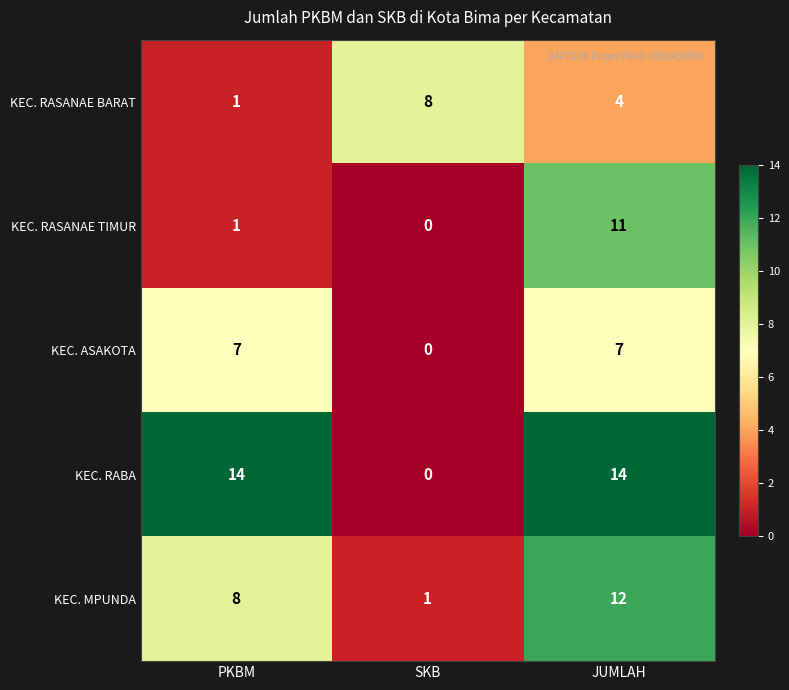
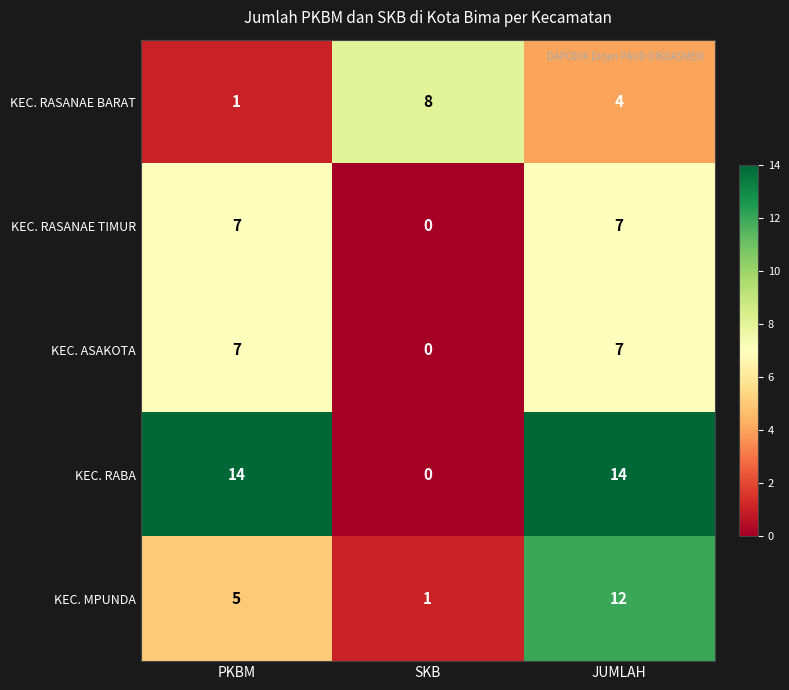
  {
    "KEC. RASANAE BARAT": {
      "PKBM": 1,
      "SKB": 8
    },
    "KEC. RASANAE TIMUR": {
-     "PKBM": 1,
+     "PKBM": 7,
      "SKB": 0,
-     "JUMLAH": 11
+     "JUMLAH": 7
    },
    "KEC. ASAKOTA": {
      "PKBM": 7,
      "SKB": 0,
      "JUMLAH": 7
    },
    "KEC. RABA": {
      "PKBM": 14,
      "SKB": 0,
      "JUMLAH": 14
    },
    "KEC. MPUNDA": {
-     "PKBM": 8,
+     "PKBM": 5,
      "SKB": 1,
      "JUMLAH": 12
    }
  }
